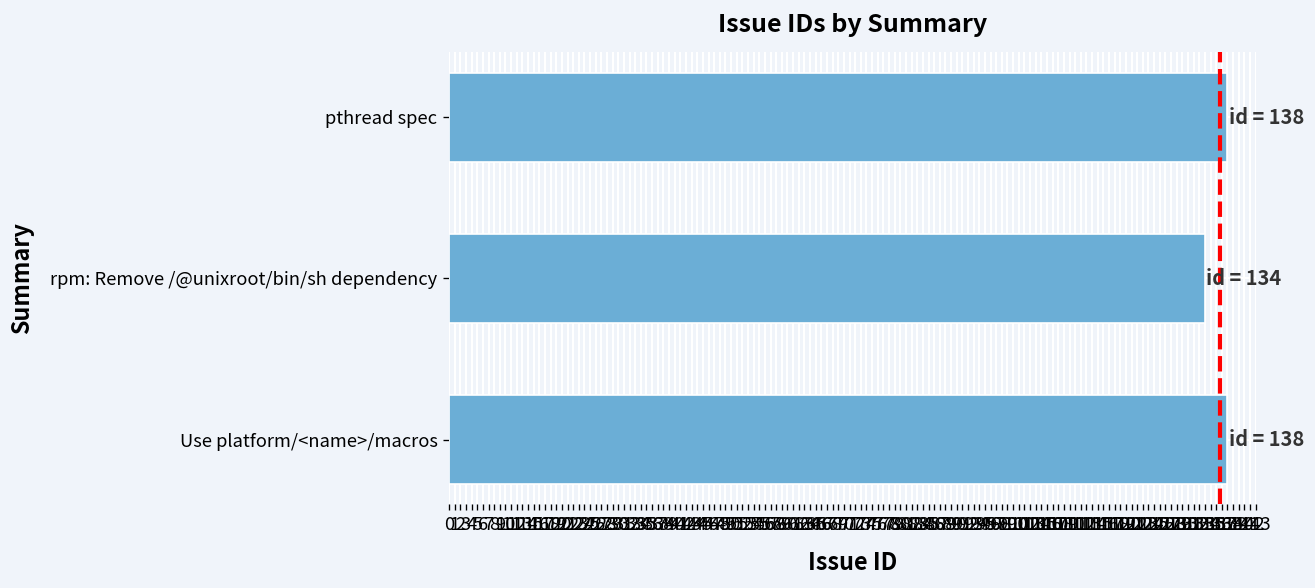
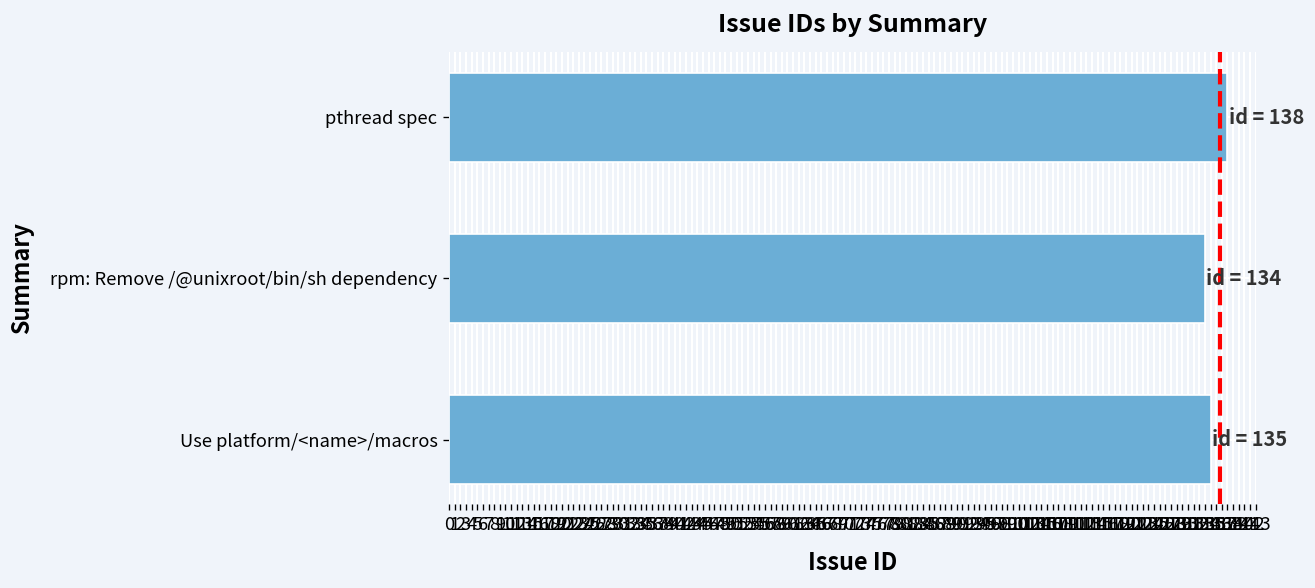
  {
    "pthread spec": 138,
    "rpm: Remove /@unixroot/bin/sh dependency": 134,
-   "Use platform/<name>/macros": 138
+   "Use platform/<name>/macros": 135
  }
